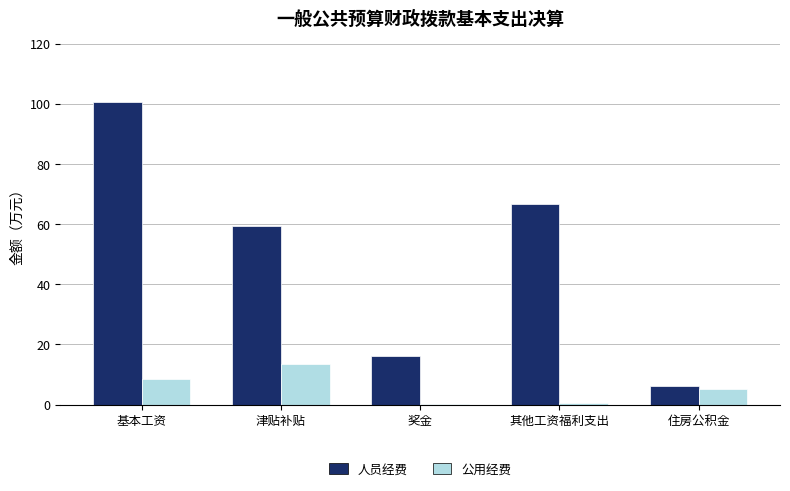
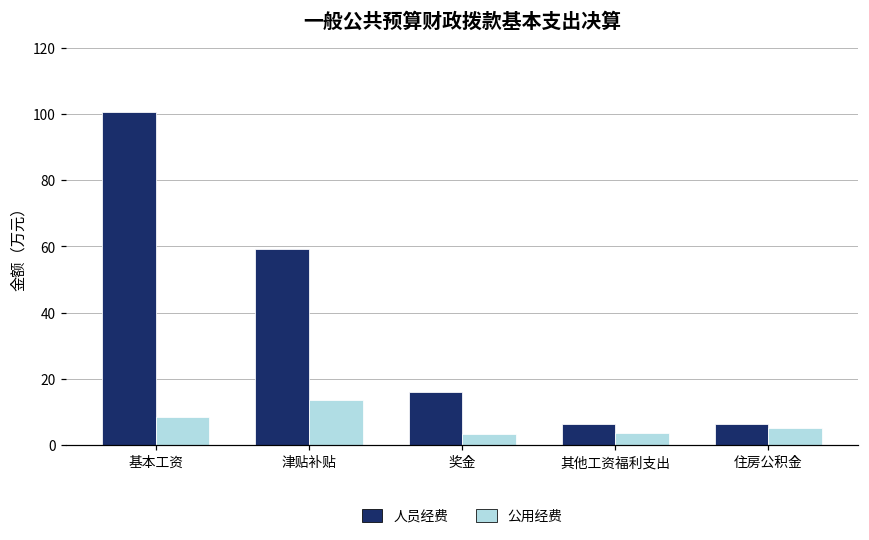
  {
    "人员经费": {
      "基本工资": 101,
      "津贴补贴": 59,
      "奖金": 16,
-     "其他工资福利支出": 67,
+     "其他工资福利支出": 6,
      "住房公积金": 6
    },
    "公用经费": {
      "基本工资": 8,
      "津贴补贴": 14,
-     "奖金": 0,
-     "其他工资福利支出": 0,
+     "奖金": 3,
+     "其他工资福利支出": 4,
      "住房公积金": 5
    }
  }
